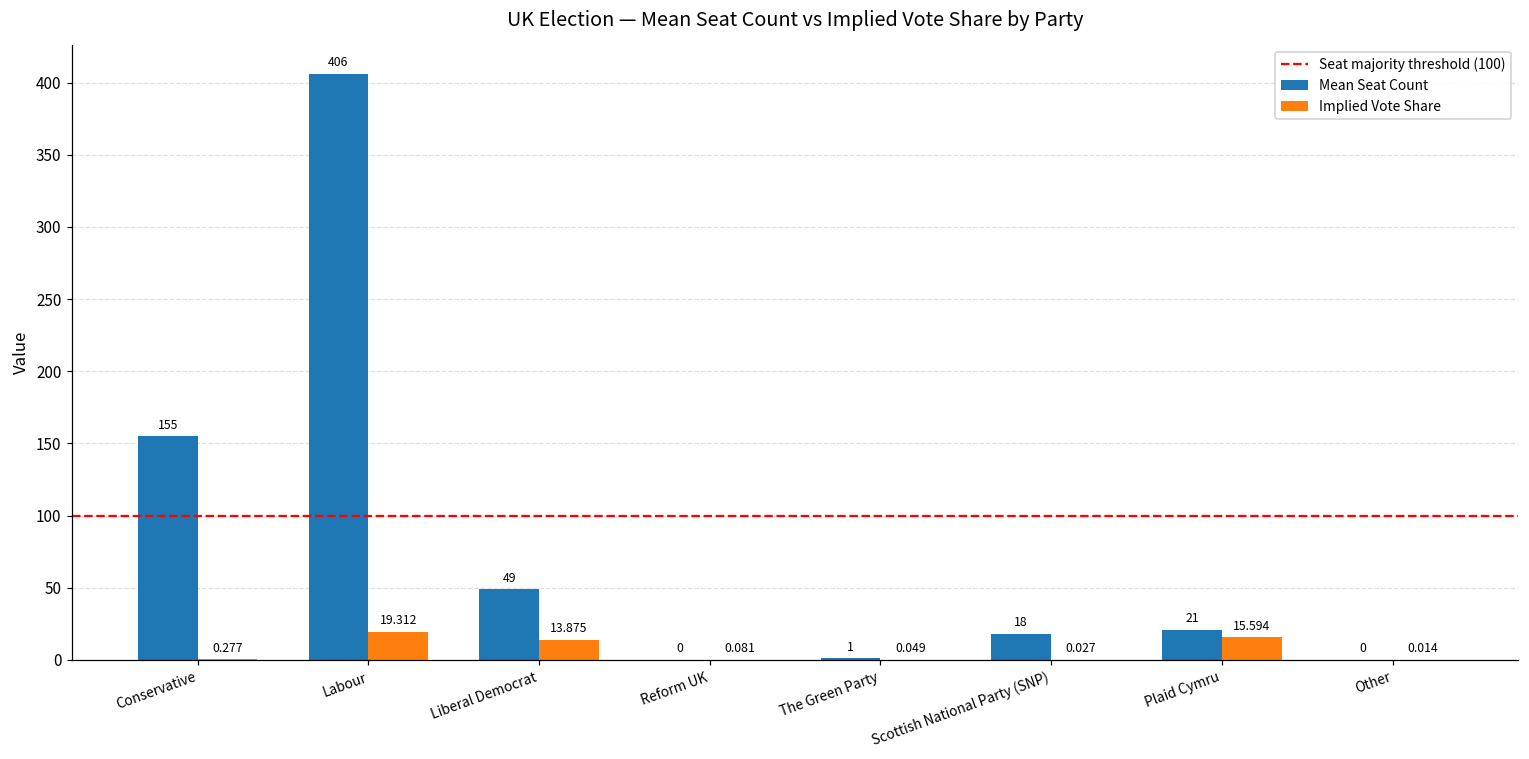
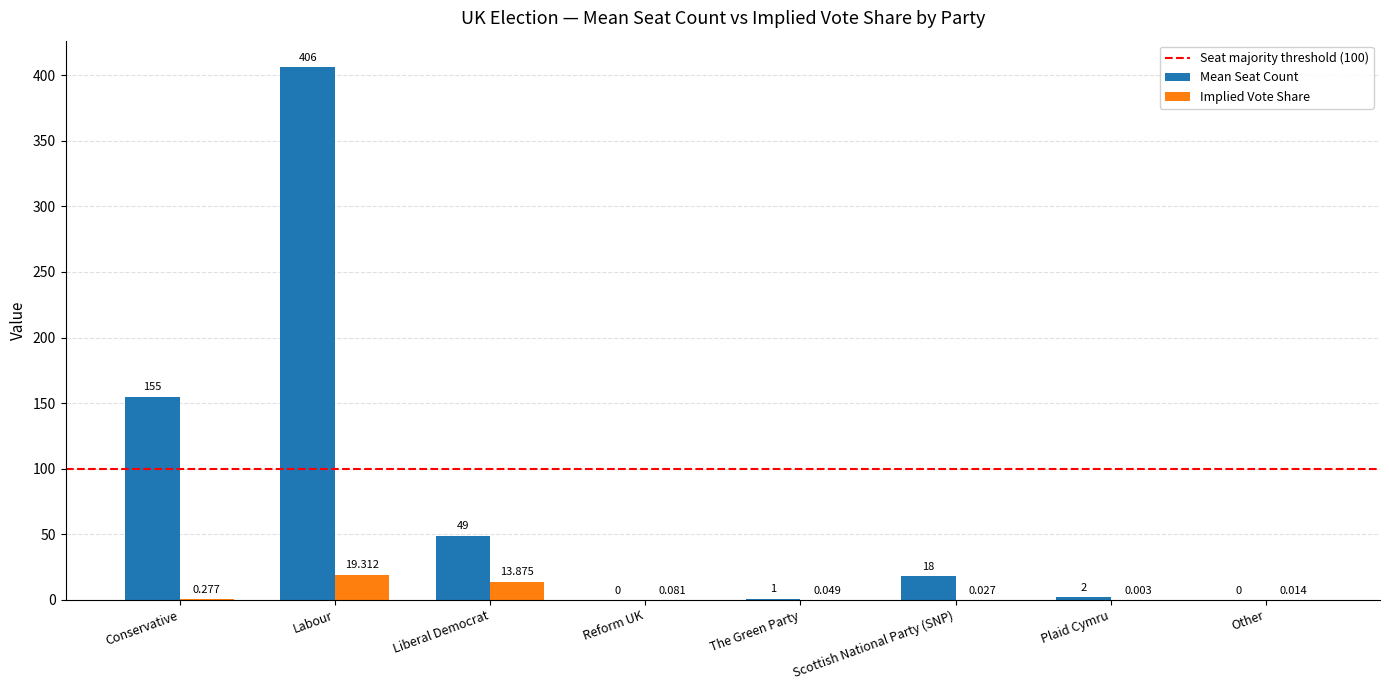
  {
    "Mean Seat Count": {
      "Conservative": 155,
      "Labour": 406,
      "Liberal Democrat": 49,
      "Reform UK": 0,
      "The Green Party": 1,
      "Scottish National Party (SNP)": 18,
-     "Plaid Cymru": 21,
+     "Plaid Cymru": 2,
      "Other": 0
    },
    "Implied Vote Share": {
      "Conservative": 0.277,
      "Labour": 19.312,
      "Liberal Democrat": 13.875,
      "Reform UK": 0.081,
      "The Green Party": 0.049,
      "Scottish National Party (SNP)": 0.027,
-     "Plaid Cymru": 15.594,
+     "Plaid Cymru": 0.003,
      "Other": 0.014
    }
  }
